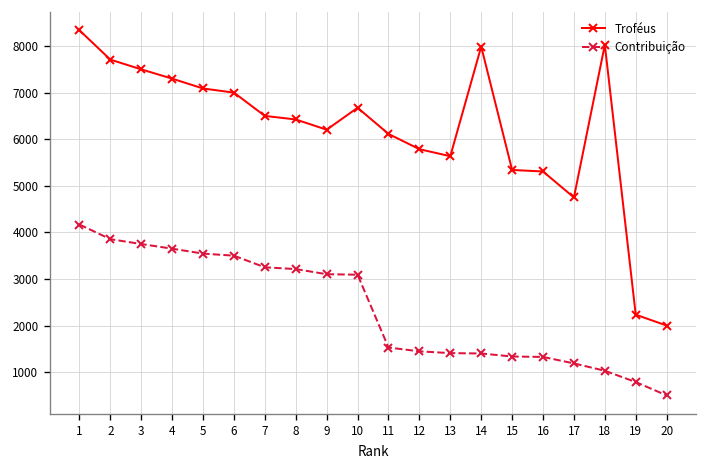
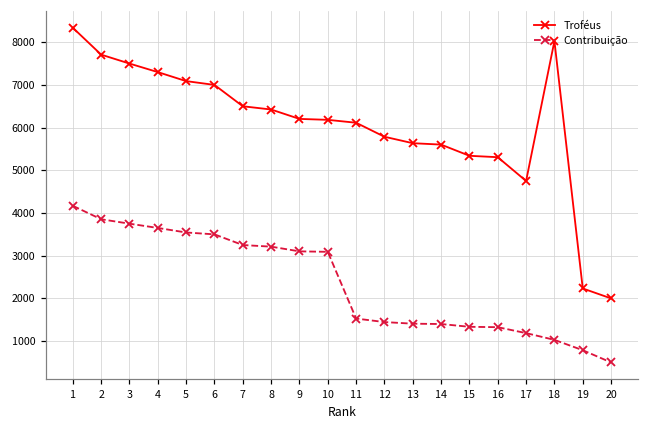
  {
    "Troféus": {
      "1": 8300,
      "2": 7700,
      "3": 7500,
      "4": 7300,
      "5": 7100,
      "6": 7000,
      "7": 6500,
      "8": 6400,
      "9": 6200,
-     "10": 6700,
+     "10": 6200,
      "11": 6100,
      "12": 5800,
      "13": 5600,
-     "14": 8000,
+     "14": 5600,
      "15": 5300,
      "16": 5300,
      "17": 4800,
      "18": 8000,
      "19": 2200,
      "20": 2000
    },
    "Contribuição": {
      "1": 4200,
      "2": 3900,
      "3": 3800,
      "4": 3700,
      "5": 3500,
      "6": 3500,
      "7": 3300,
      "8": 3200,
      "9": 3100,
      "10": 3100,
      "11": 1500,
      "12": 1400,
      "13": 1400,
      "14": 1400,
      "15": 1300,
      "16": 1300,
      "17": 1200,
      "18": 1000,
      "19": 800,
      "20": 500
    }
  }
